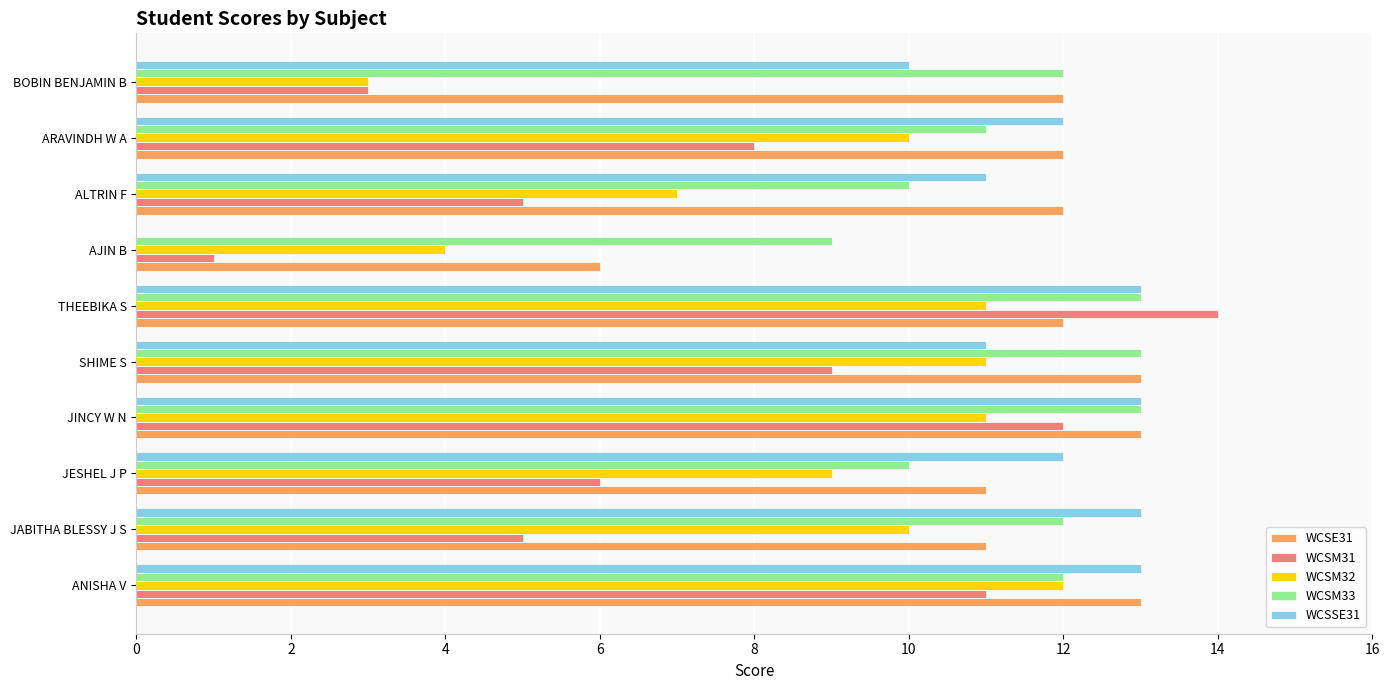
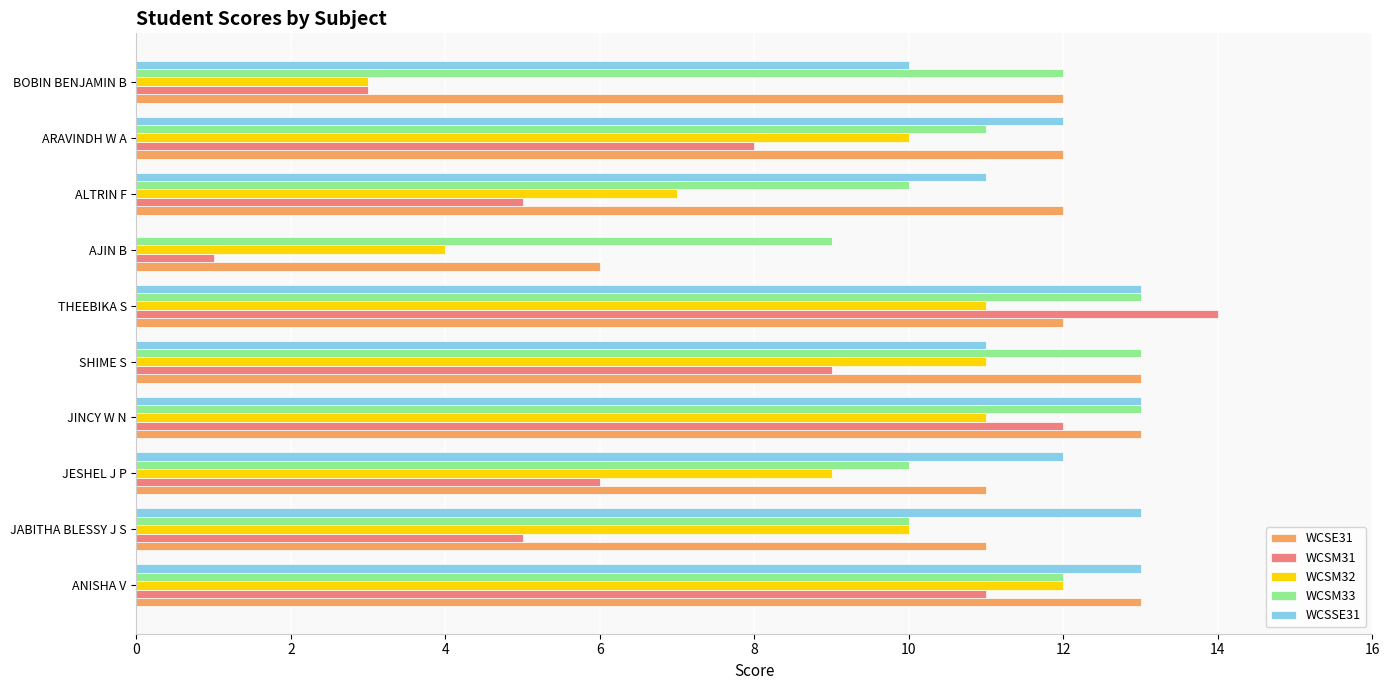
  {
    "WCSM32": {
      "BOBIN BENJAMIN B": 3,
      "ARAVINDH W A": 10,
      "ALTRIN F": 7,
      "AJIN B": 4,
      "THEEBIKA S": 11,
      "SHIME S": 11,
      "JINCY W N": 11,
      "JESHEL J P": 9,
      "JABITHA BLESSY J S": 10,
      "ANISHA V": 12
    },
    "WCSM33": {
      "BOBIN BENJAMIN B": 12,
      "ARAVINDH W A": 11,
      "ALTRIN F": 10,
      "AJIN B": 9,
      "THEEBIKA S": 13,
      "SHIME S": 13,
      "JINCY W N": 13,
      "JESHEL J P": 10,
-     "JABITHA BLESSY J S": 12,
+     "JABITHA BLESSY J S": 10,
      "ANISHA V": 12
    },
    "WCSSE31": {
      "BOBIN BENJAMIN B": 10,
      "ARAVINDH W A": 12,
      "ALTRIN F": 11,
      "AJIN B": 0,
      "THEEBIKA S": 13,
      "SHIME S": 11,
      "JINCY W N": 13,
      "JESHEL J P": 12,
      "JABITHA BLESSY J S": 13,
      "ANISHA V": 13
    }
  }
